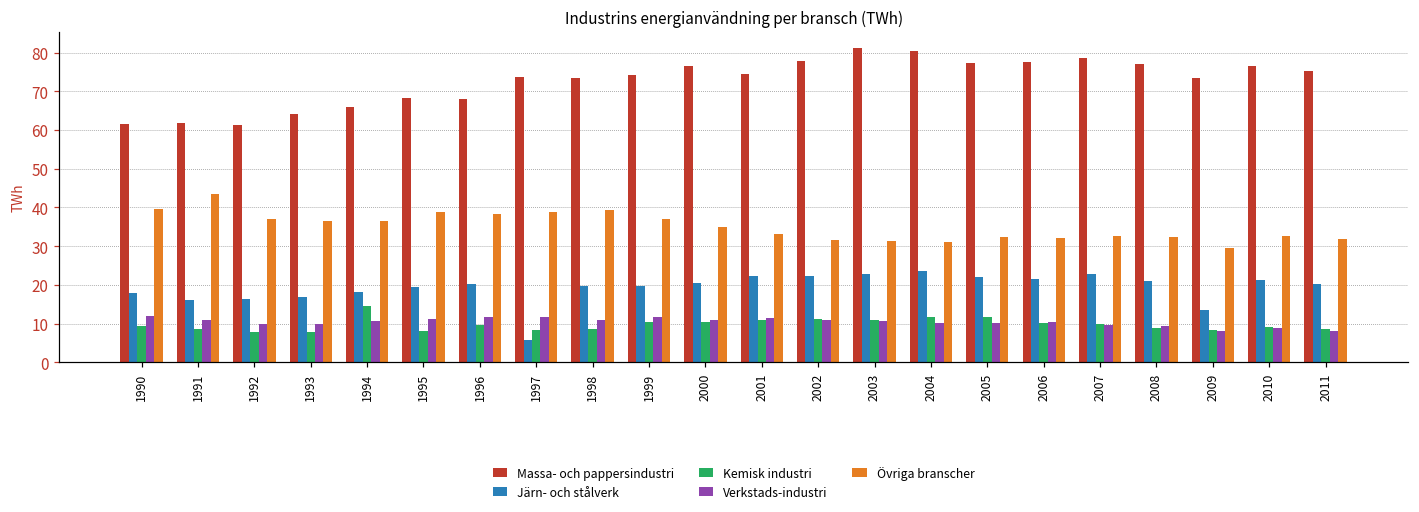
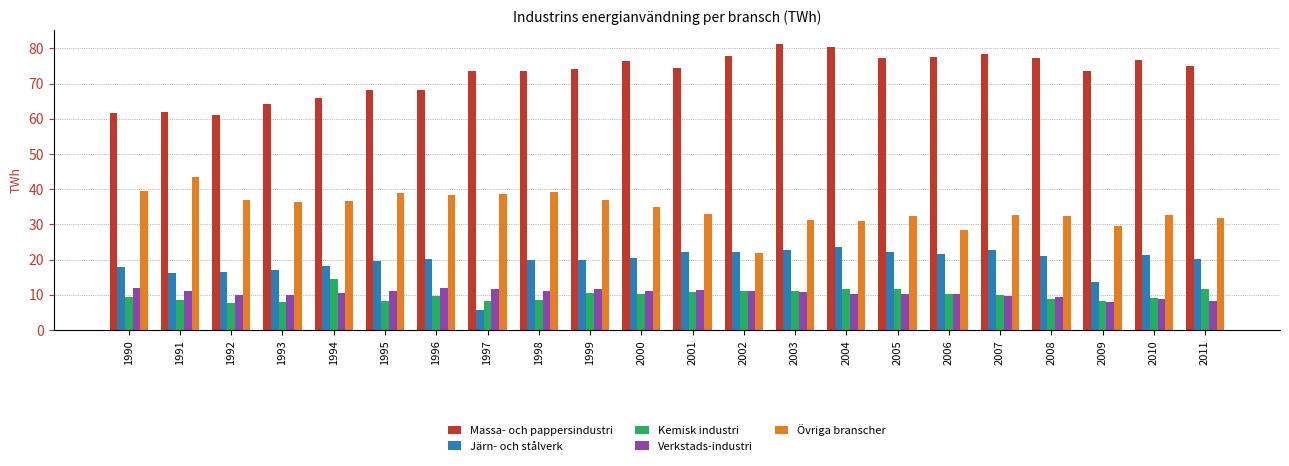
  {
    "Massa- och pappersindustri": {
      "1990": 62,
      "1991": 62,
      "1992": 61,
      "1993": 64,
      "1994": 66,
      "1995": 68,
      "1996": 68,
      "1997": 74,
      "1998": 73,
      "1999": 74,
      "2000": 76,
      "2001": 74,
      "2002": 78,
      "2003": 81,
      "2004": 80,
      "2005": 77,
      "2006": 78,
      "2007": 79,
      "2008": 77,
      "2009": 74,
      "2010": 77,
      "2011": 75
    },
    "Järn- och stålverk": {
      "1990": 18,
      "1991": 16,
      "1992": 16,
      "1993": 17,
      "1994": 18,
      "1995": 20,
      "1996": 20,
      "1997": 6,
      "1998": 20,
      "1999": 20,
      "2000": 21,
      "2001": 22,
      "2002": 22,
      "2003": 23,
      "2004": 23,
      "2005": 22,
      "2006": 22,
      "2007": 23,
      "2008": 21,
      "2009": 14,
      "2010": 21,
      "2011": 20
    },
    "Kemisk industri": {
      "1990": 9,
      "1991": 9,
      "1992": 8,
      "1993": 8,
      "1994": 15,
      "1995": 8,
      "1996": 10,
      "1997": 8,
      "1998": 9,
      "1999": 10,
      "2000": 10,
      "2001": 11,
      "2002": 11,
      "2003": 11,
      "2004": 12,
      "2005": 12,
      "2006": 10,
      "2007": 10,
      "2008": 9,
      "2009": 8,
      "2010": 9,
-     "2011": 9
+     "2011": 12
    },
    "Verkstads-industri": {
      "1990": 12,
      "1991": 11,
      "1992": 10,
      "1993": 10,
      "1994": 11,
      "1995": 11,
      "1996": 12,
      "1997": 12,
      "1998": 11,
      "1999": 12,
      "2000": 11,
      "2001": 11,
      "2002": 11,
      "2003": 11,
      "2004": 10,
      "2005": 10,
      "2006": 10,
      "2007": 10,
      "2008": 9,
      "2009": 8,
      "2010": 9,
      "2011": 8
    },
    "Övriga branscher": {
      "1990": 39,
      "1991": 44,
      "1992": 37,
      "1993": 36,
      "1994": 37,
      "1995": 39,
      "1996": 38,
      "1997": 39,
      "1998": 39,
      "1999": 37,
      "2000": 35,
      "2001": 33,
-     "2002": 32,
+     "2002": 22,
      "2003": 31,
      "2004": 31,
      "2005": 32,
-     "2006": 32,
+     "2006": 28,
      "2007": 33,
      "2008": 32,
      "2009": 29,
      "2010": 33,
      "2011": 32
    }
  }
